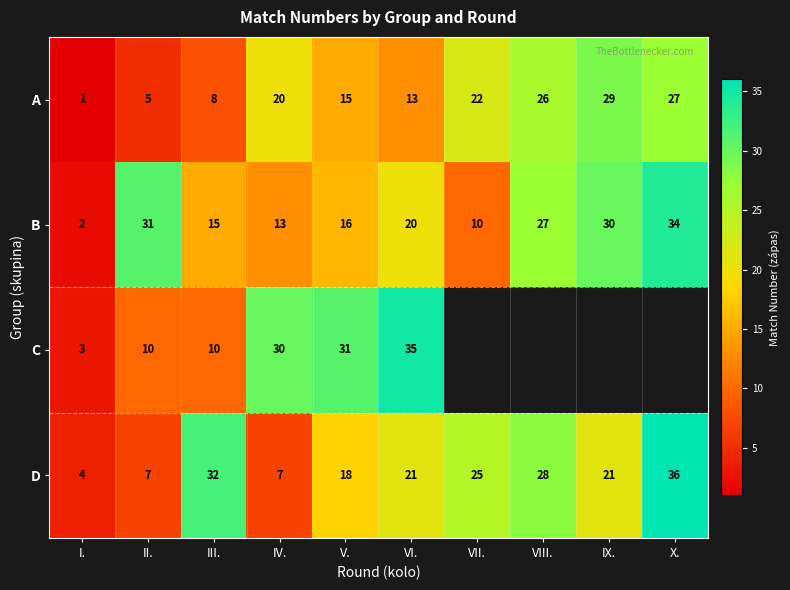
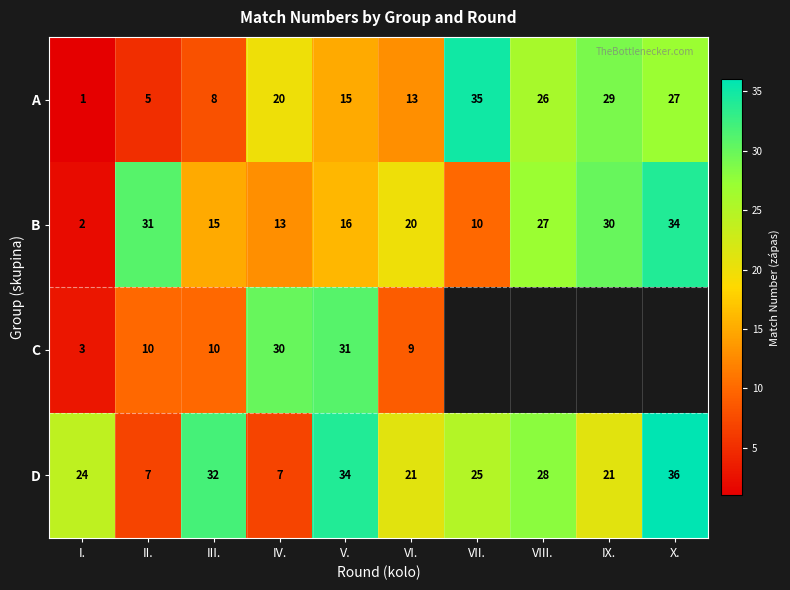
  {
    "A": {
      "I.": 1,
      "II.": 5,
      "III.": 8,
      "IV.": 20,
      "V.": 15,
      "VI.": 13,
-     "VII.": 22,
+     "VII.": 35,
      "VIII.": 26,
      "IX.": 29
    },
    "B": {
      "I.": 2,
      "II.": 31,
      "III.": 15,
      "IV.": 13,
      "V.": 16,
      "VI.": 20,
      "VII.": 10,
      "VIII.": 27,
      "IX.": 30,
      "X.": 34
    },
    "C": {
      "I.": 3,
      "II.": 10,
      "III.": 10,
      "IV.": 30,
      "V.": 31,
-     "VI.": 35
+     "VI.": 9
    },
    "D": {
-     "I.": 4,
+     "I.": 24,
      "II.": 7,
      "III.": 32,
      "IV.": 7,
-     "V.": 18,
+     "V.": 34,
      "VI.": 21,
      "VII.": 25,
      "VIII.": 28,
      "IX.": 21,
      "X.": 36
    }
  }
